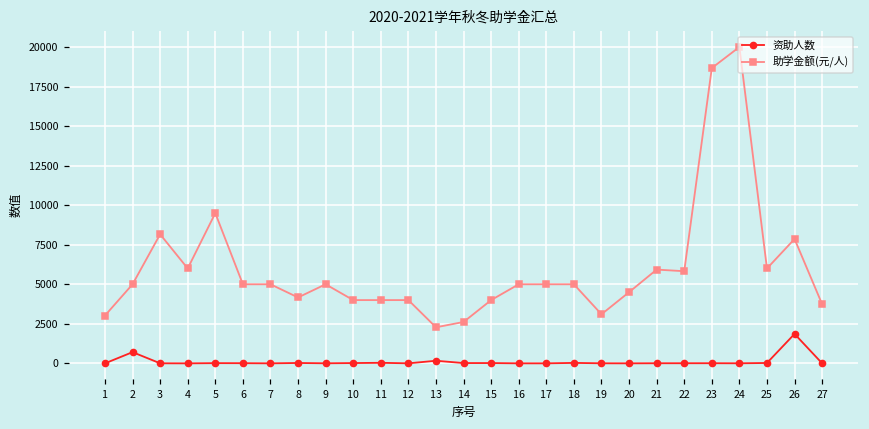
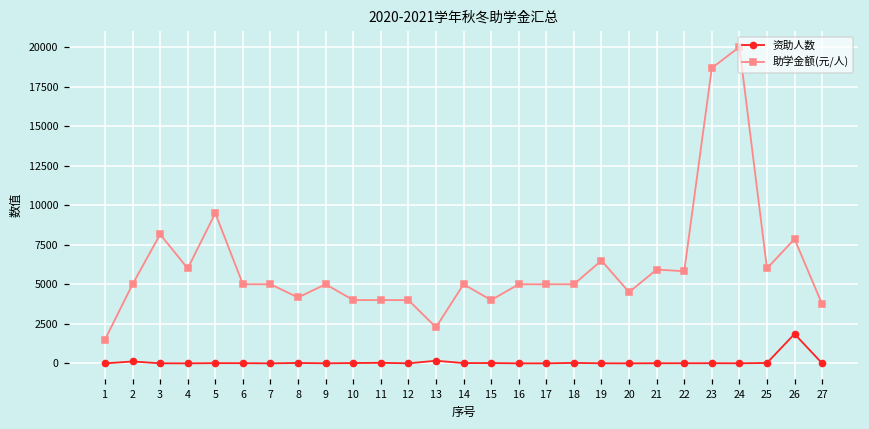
  {
    "资助人数": {
      "1": 0,
-     "2": 700,
+     "2": 100,
      "3": 0,
      "4": 0,
      "5": 0,
      "6": 0,
      "7": 0,
      "8": 0,
      "9": 0,
      "10": 0,
      "11": 0,
      "12": 0,
      "13": 200,
      "14": 0,
      "15": 0,
      "16": 0,
      "17": 0,
      "18": 0,
      "19": 0,
      "20": 0,
      "21": 0,
      "22": 0,
      "23": 0,
      "24": 0,
      "25": 0,
      "26": 1900,
      "27": 0
    },
    "助学金额(元/人)": {
-     "1": 3000,
+     "1": 1500,
      "2": 5000,
      "3": 8200,
      "4": 6000,
      "5": 9500,
      "6": 5000,
      "7": 5000,
      "8": 4200,
      "9": 5000,
      "10": 4000,
      "11": 4000,
      "12": 4000,
      "13": 2300,
-     "14": 2600,
+     "14": 5000,
      "15": 4000,
      "16": 5000,
      "17": 5000,
      "18": 5000,
-     "19": 3100,
+     "19": 6500,
      "20": 4500,
      "21": 5900,
      "22": 5800,
      "23": 18700,
      "25": 6000,
      "26": 7900,
      "27": 3700
    }
  }
